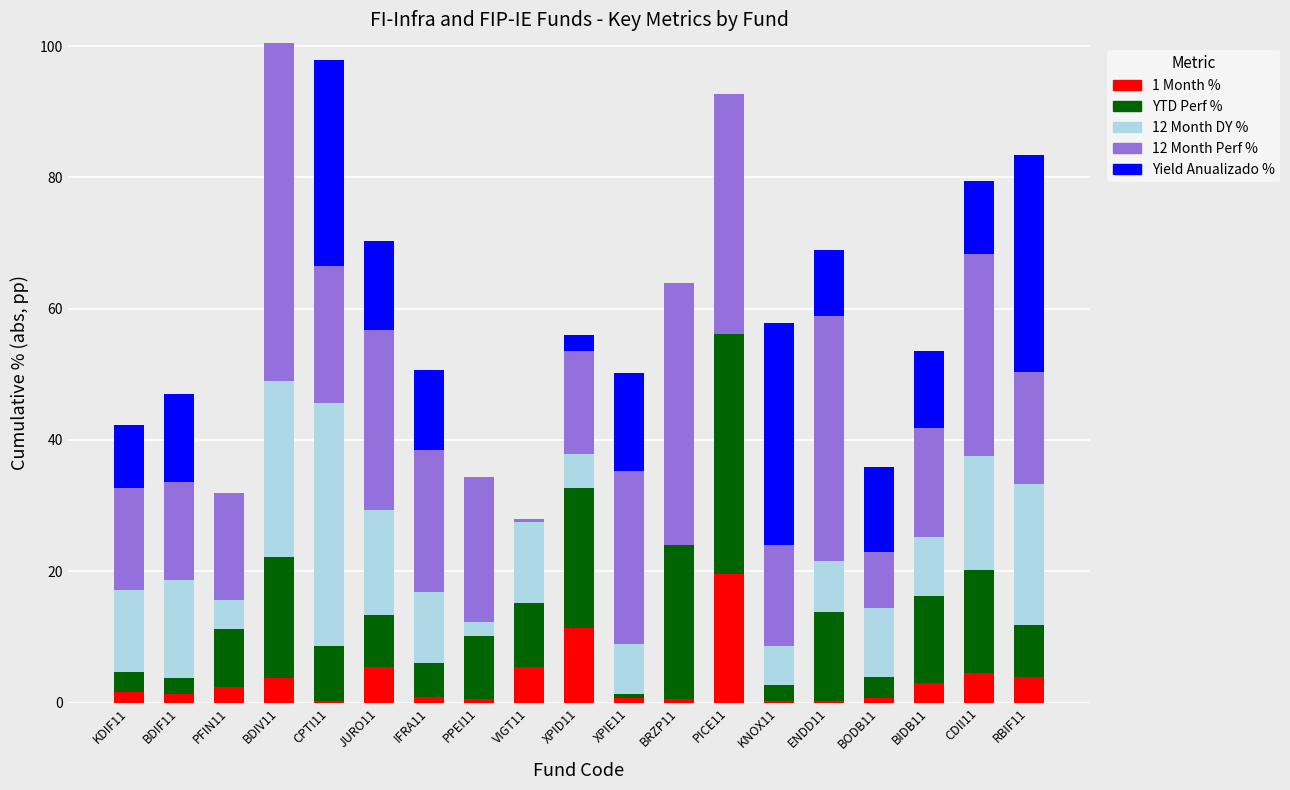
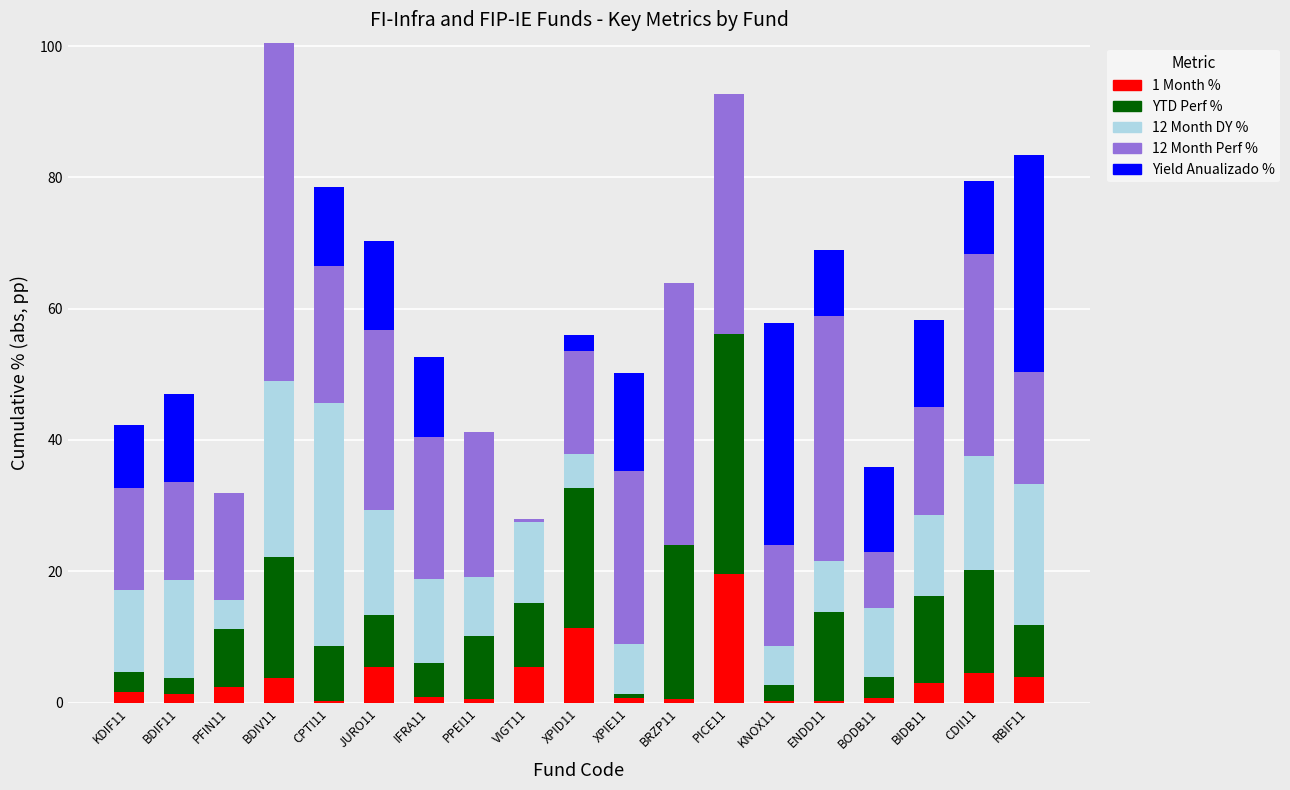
  {
    "1 Month %": {
      "KDIF11": 2,
      "BDIF11": 1,
      "PFIN11": 2,
      "BDIV11": 4,
      "JURO11": 5,
      "IFRA11": 1,
      "PPEI11": 1,
      "VIGT11": 5,
      "XPID11": 11,
      "XPIE11": 1,
      "BRZP11": 0,
      "PICE11": 20,
      "BODB11": 1,
      "BIDB11": 3,
      "CDII11": 5,
      "RBIF11": 4
    },
    "YTD Perf %": {
      "KDIF11": 3,
      "BDIF11": 2,
      "PFIN11": 9,
      "BDIV11": 19,
      "CPTI11": 8,
      "JURO11": 8,
      "IFRA11": 5,
      "PPEI11": 10,
      "VIGT11": 10,
      "XPID11": 21,
      "XPIE11": 1,
      "BRZP11": 23,
      "PICE11": 37,
      "KNOX11": 2,
      "ENDD11": 13,
      "BODB11": 3,
      "BIDB11": 13,
      "CDII11": 16,
      "RBIF11": 8
    },
    "12 Month DY %": {
      "KDIF11": 12,
      "BDIF11": 15,
      "PFIN11": 4,
      "BDIV11": 27,
      "CPTI11": 37,
      "JURO11": 16,
-     "IFRA11": 11,
-     "PPEI11": 2,
+     "IFRA11": 13,
+     "PPEI11": 9,
      "VIGT11": 12,
      "XPID11": 5,
      "XPIE11": 8,
      "BRZP11": 0,
      "PICE11": 0,
      "KNOX11": 6,
      "ENDD11": 8,
      "BODB11": 10,
-     "BIDB11": 9,
+     "BIDB11": 12,
      "CDII11": 17,
      "RBIF11": 22
    },
    "12 Month Perf %": {
      "KDIF11": 15,
      "BDIF11": 15,
      "PFIN11": 16,
      "BDIV11": 52,
      "CPTI11": 21,
      "JURO11": 27,
      "IFRA11": 22,
      "PPEI11": 22,
      "VIGT11": 0,
      "XPID11": 16,
      "XPIE11": 26,
      "BRZP11": 40,
      "PICE11": 37,
      "KNOX11": 15,
      "ENDD11": 37,
      "BODB11": 9,
      "BIDB11": 17,
      "CDII11": 31,
      "RBIF11": 17
    },
    "Yield Anualizado %": {
      "KDIF11": 10,
      "BDIF11": 13,
      "PFIN11": 0,
      "BDIV11": 0,
-     "CPTI11": 31,
+     "CPTI11": 12,
      "JURO11": 14,
      "IFRA11": 12,
      "PPEI11": 0,
      "VIGT11": 0,
      "XPID11": 2,
      "XPIE11": 15,
      "BRZP11": 0,
      "PICE11": 0,
      "KNOX11": 34,
      "ENDD11": 10,
      "BODB11": 13,
-     "BIDB11": 12,
+     "BIDB11": 13,
      "CDII11": 11,
      "RBIF11": 33
    }
  }
